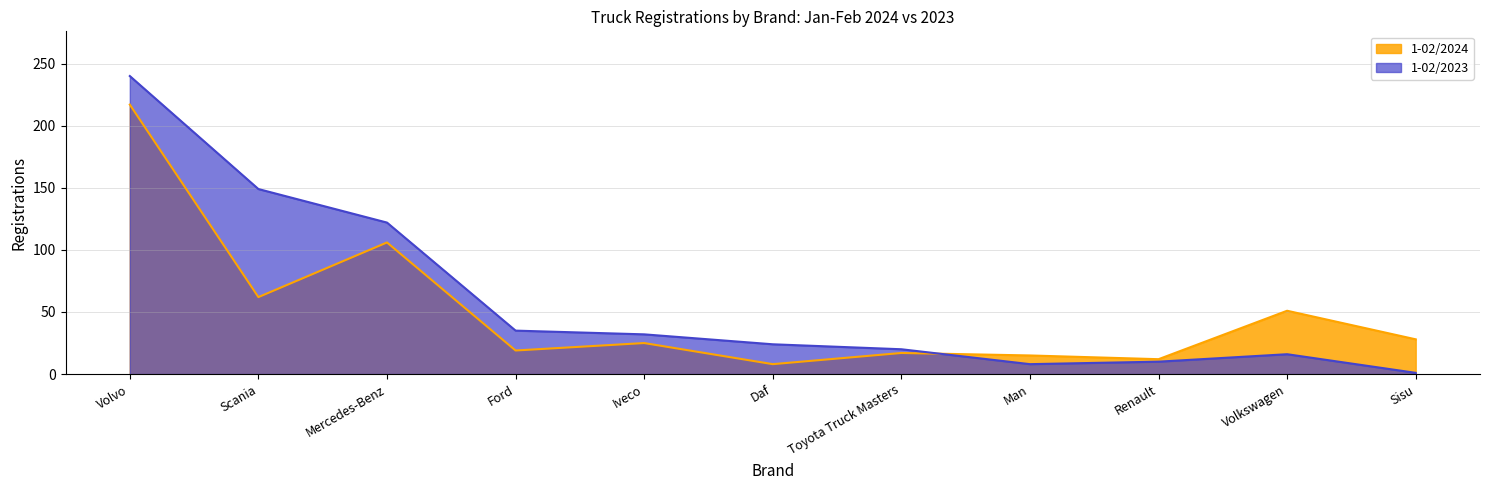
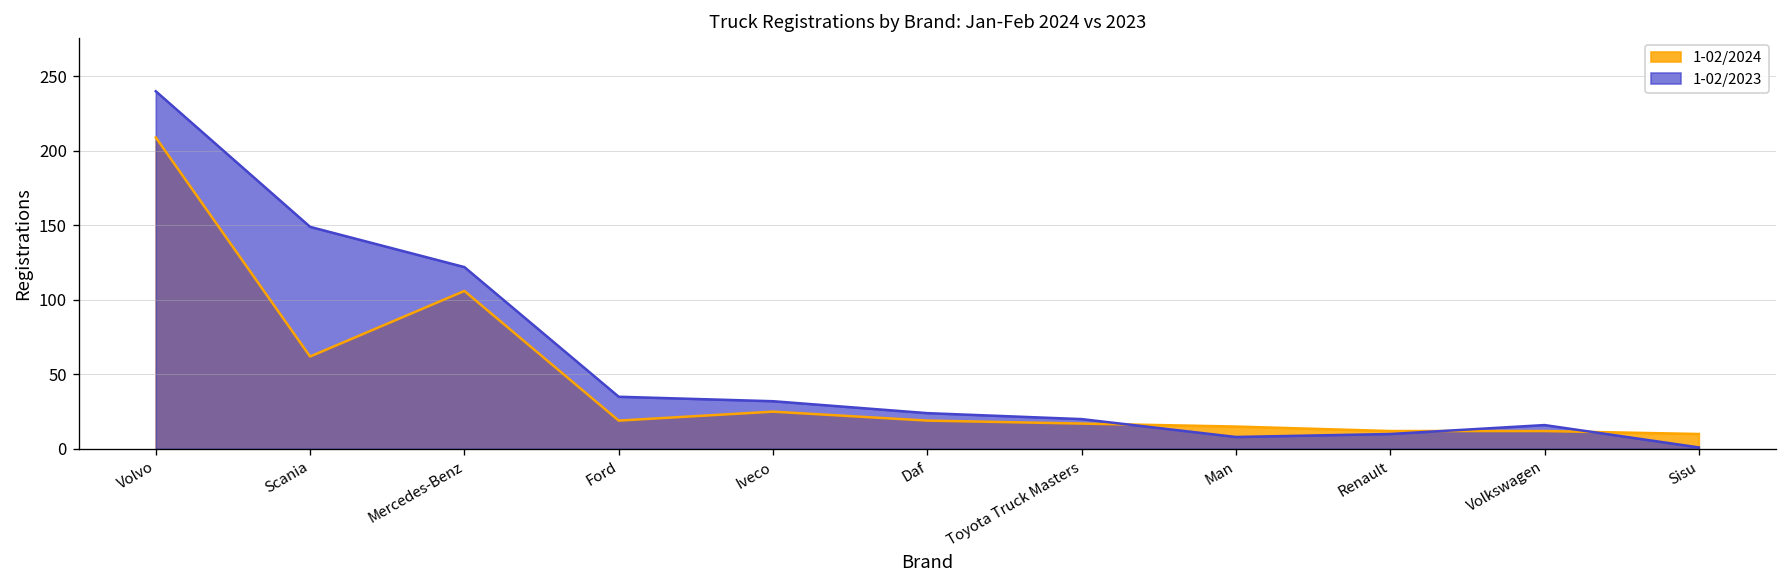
  {
    "1-02/2024": {
-     "Volvo": 217,
+     "Volvo": 209,
      "Scania": 62,
      "Mercedes-Benz": 106,
      "Ford": 19,
      "Iveco": 25,
-     "Daf": 8,
+     "Daf": 19,
      "Toyota Truck Masters": 17,
      "Man": 15,
-     "Volkswagen": 51,
-     "Sisu": 28
+     "Volkswagen": 12,
+     "Sisu": 10
    },
    "1-02/2023": {
      "Volvo": 240,
      "Scania": 149,
      "Mercedes-Benz": 122,
      "Ford": 35,
      "Iveco": 32,
      "Daf": 24,
      "Toyota Truck Masters": 20,
      "Man": 8,
      "Volkswagen": 16,
      "Sisu": 1
    }
  }
